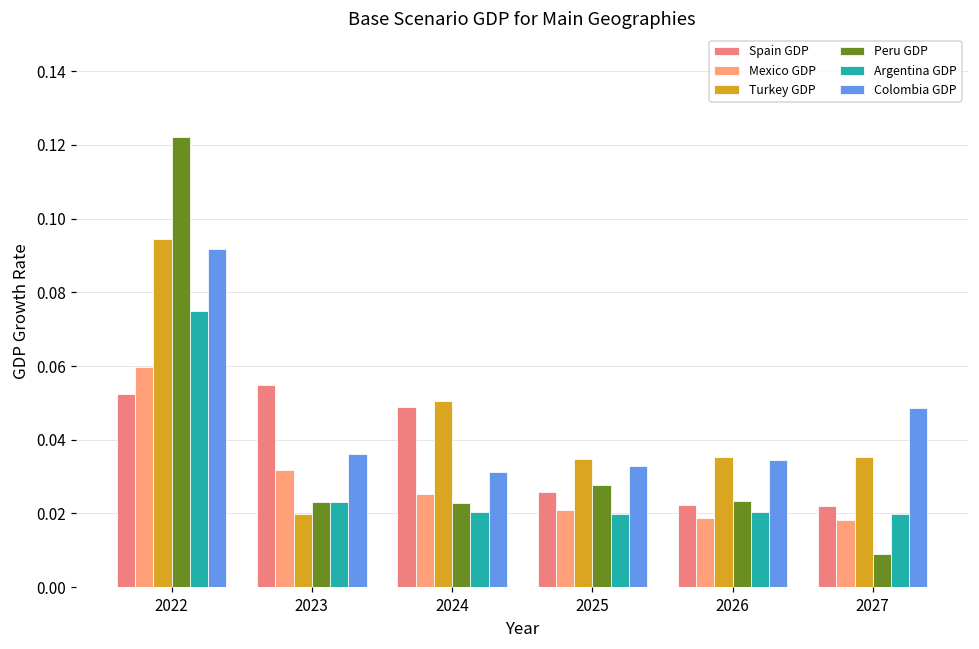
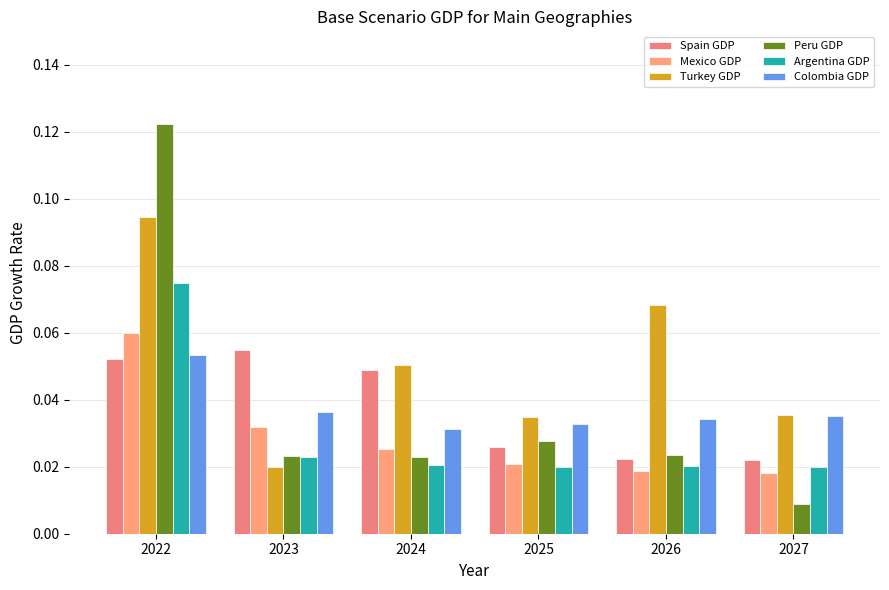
  {
    "Turkey GDP": {
      "2022": 0.095,
      "2023": 0.020,
      "2024": 0.050,
      "2025": 0.035,
-     "2026": 0.035,
+     "2026": 0.068,
      "2027": 0.035
    },
    "Peru GDP": {
      "2022": 0.122,
      "2023": 0.023,
      "2024": 0.023,
      "2025": 0.028,
      "2026": 0.023,
      "2027": 0.009
    },
    "Argentina GDP": {
      "2022": 0.075,
      "2023": 0.023,
      "2024": 0.020,
      "2025": 0.020,
      "2026": 0.020,
      "2027": 0.020
    },
    "Colombia GDP": {
-     "2022": 0.092,
+     "2022": 0.053,
      "2023": 0.036,
      "2024": 0.031,
      "2025": 0.033,
      "2026": 0.034,
-     "2027": 0.049
+     "2027": 0.035
    }
  }
